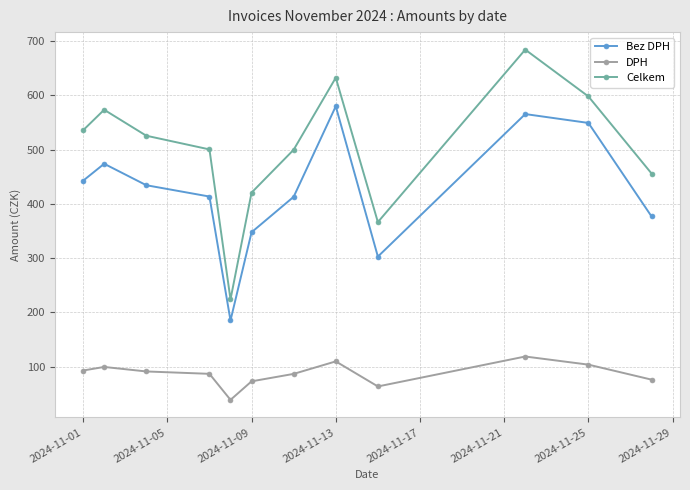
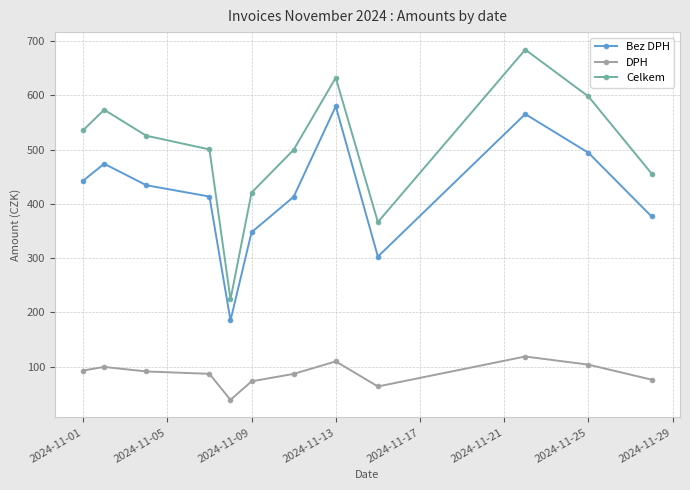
  {
    "Bez DPH": {
      "2024-11-01": 440,
      "2024-11-09": 350,
      "2024-11-13": 580,
-     "2024-11-25": 550
+     "2024-11-25": 490
    }
  }
